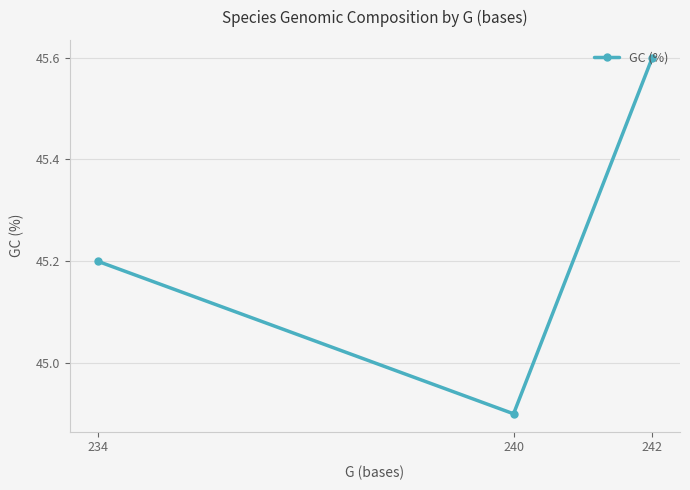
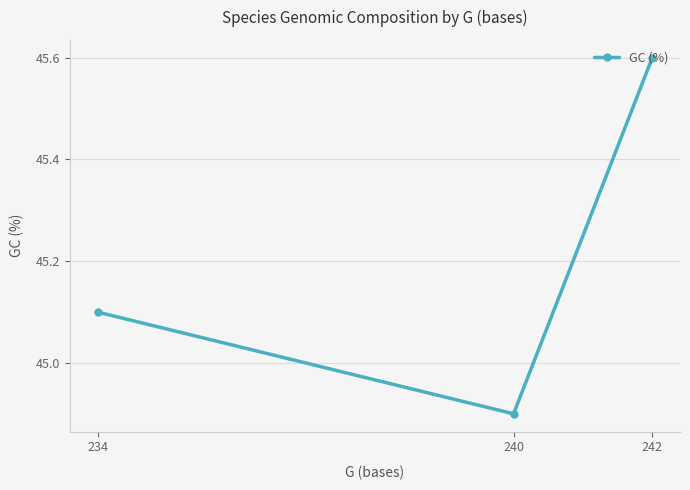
  {
-   "234": 45.2,
+   "234": 45.1,
    "240": 44.9,
    "242": 45.6
  }
